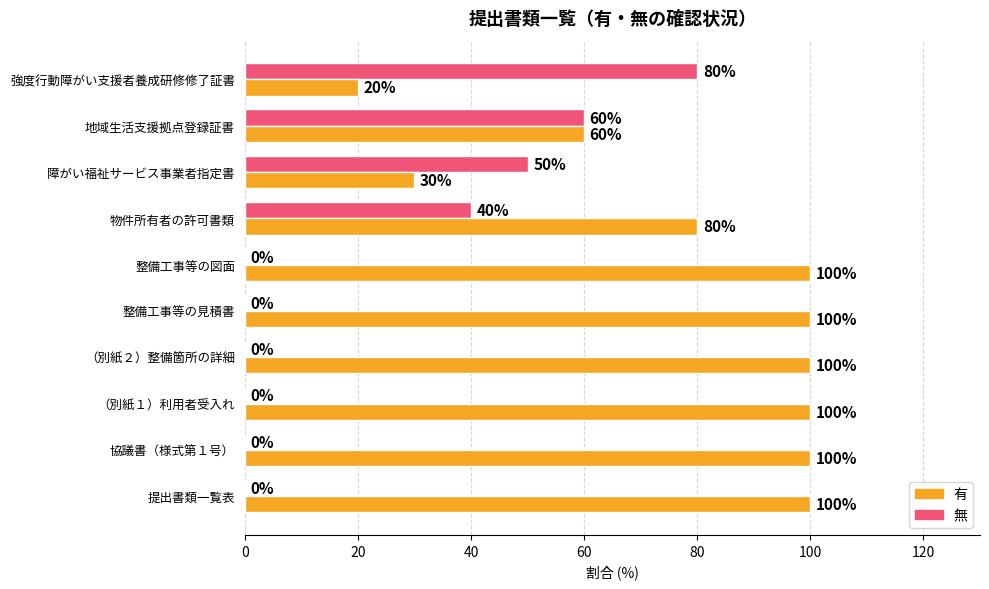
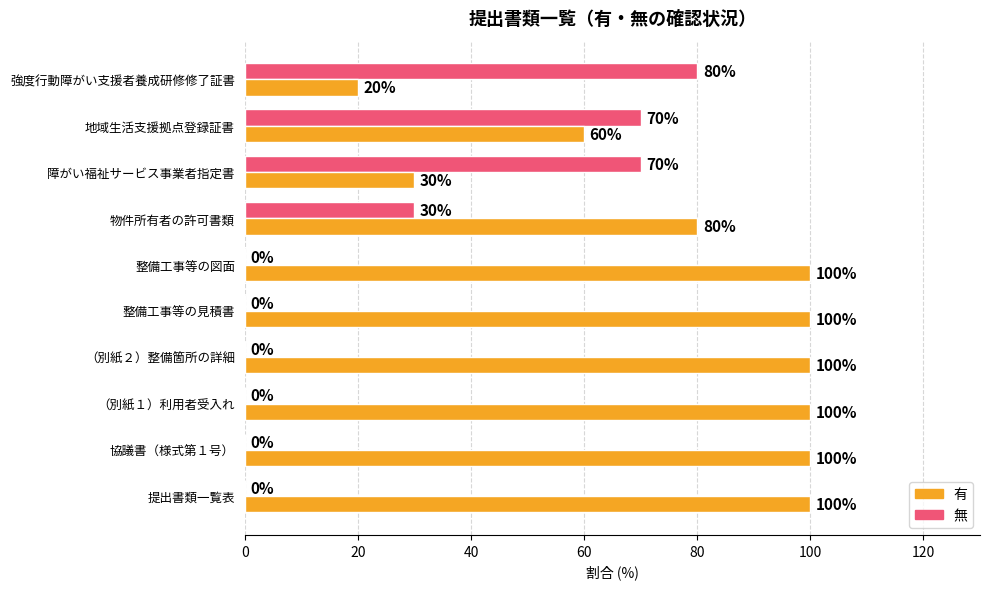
  {
    "無": {
      "強度行動障がい支援者養成研修修了証書": "80%",
-     "地域生活支援拠点登録証書": "60%",
-     "障がい福祉サービス事業者指定書": "50%",
-     "物件所有者の許可書類": "40%",
+     "地域生活支援拠点登録証書": "70%",
+     "障がい福祉サービス事業者指定書": "70%",
+     "物件所有者の許可書類": "30%",
      "整備工事等の図面": "0%",
      "整備工事等の見積書": "0%",
      "（別紙２）整備箇所の詳細": "0%",
      "（別紙１）利用者受入れ": "0%",
      "協議書（様式第１号）": "0%",
      "提出書類一覧表": "0%"
    },
    "有": {
      "強度行動障がい支援者養成研修修了証書": "20%",
      "地域生活支援拠点登録証書": "60%",
      "障がい福祉サービス事業者指定書": "30%",
      "物件所有者の許可書類": "80%",
      "整備工事等の図面": "100%",
      "整備工事等の見積書": "100%",
      "（別紙２）整備箇所の詳細": "100%",
      "（別紙１）利用者受入れ": "100%",
      "協議書（様式第１号）": "100%",
      "提出書類一覧表": "100%"
    }
  }
